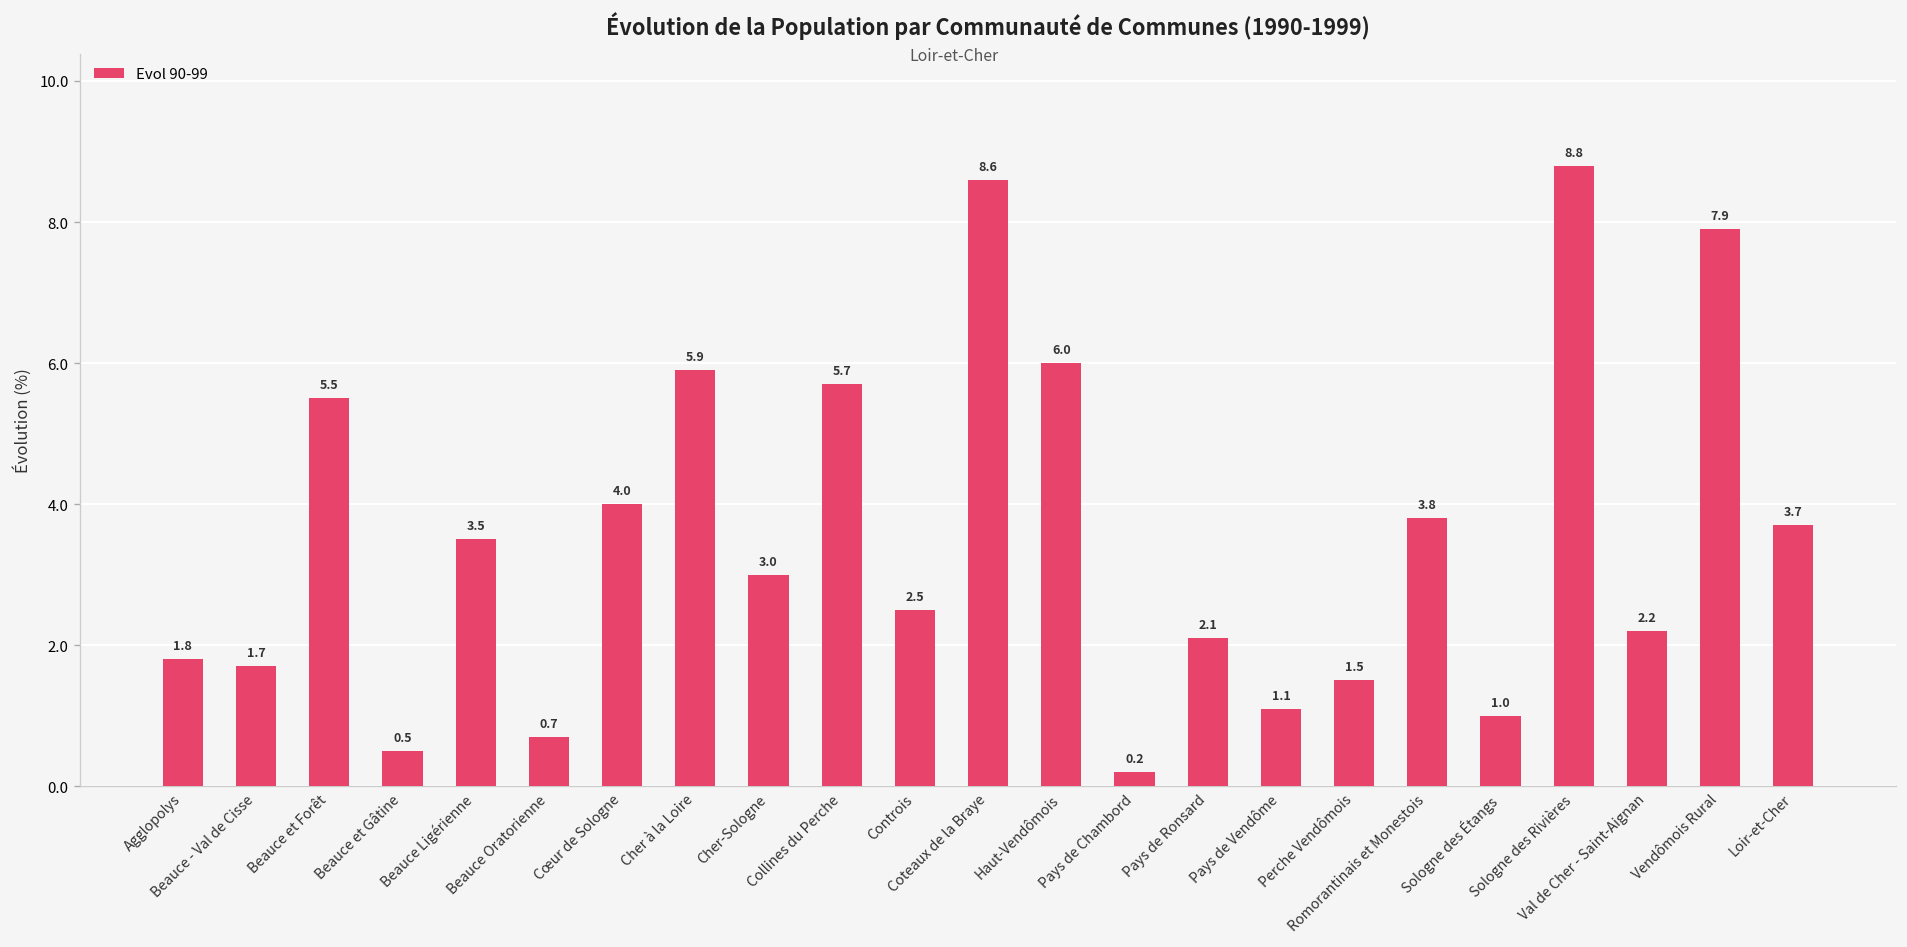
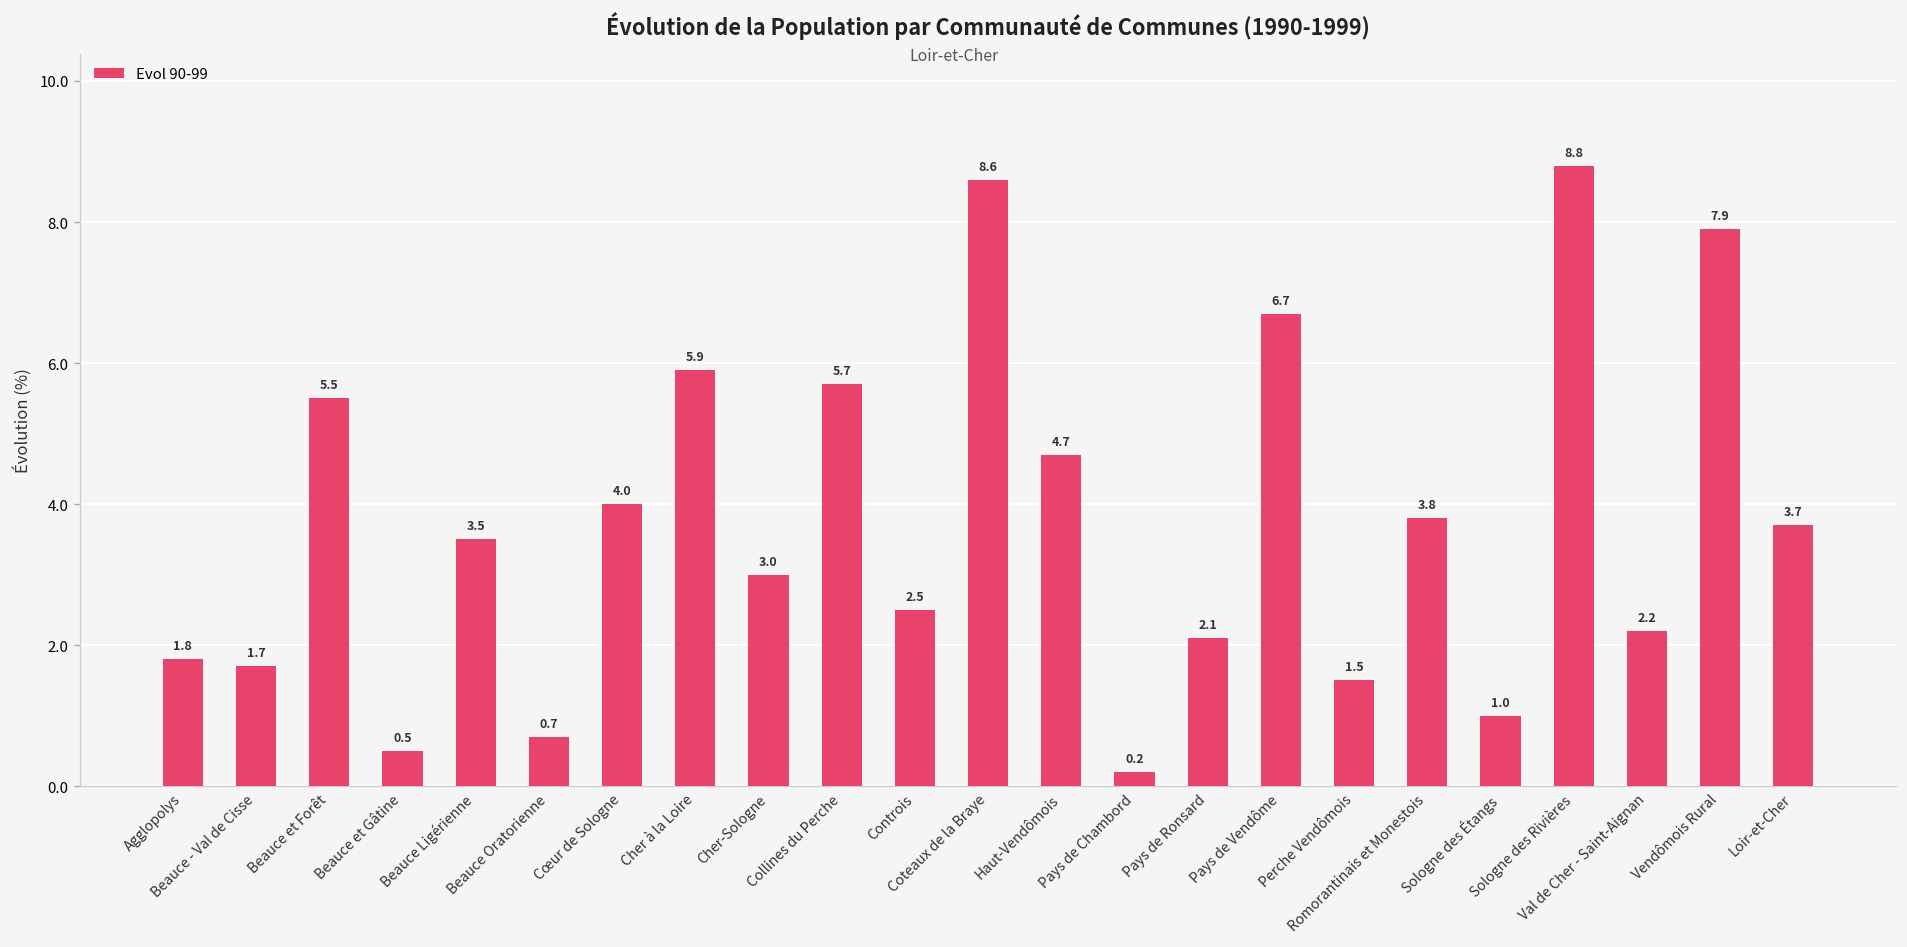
  {
    "Agglopolys": 1.8,
    "Beauce - Val de Cisse": 1.7,
    "Beauce et Forêt": 5.5,
    "Beauce et Gâtine": 0.5,
    "Beauce Ligérienne": 3.5,
    "Beauce Oratorienne": 0.7,
    "Cœur de Sologne": 4.0,
    "Cher à la Loire": 5.9,
    "Cher-Sologne": 3.0,
    "Collines du Perche": 5.7,
    "Controis": 2.5,
    "Coteaux de la Braye": 8.6,
-   "Haut-Vendômois": 6.0,
+   "Haut-Vendômois": 4.7,
    "Pays de Chambord": 0.2,
    "Pays de Ronsard": 2.1,
-   "Pays de Vendôme": 1.1,
+   "Pays de Vendôme": 6.7,
    "Perche Vendômois": 1.5,
    "Romorantinais et Monestois": 3.8,
    "Sologne des Étangs": 1.0,
    "Sologne des Rivières": 8.8,
    "Val de Cher - Saint-Aignan": 2.2,
    "Vendômois Rural": 7.9,
    "Loir-et-Cher": 3.7
  }
